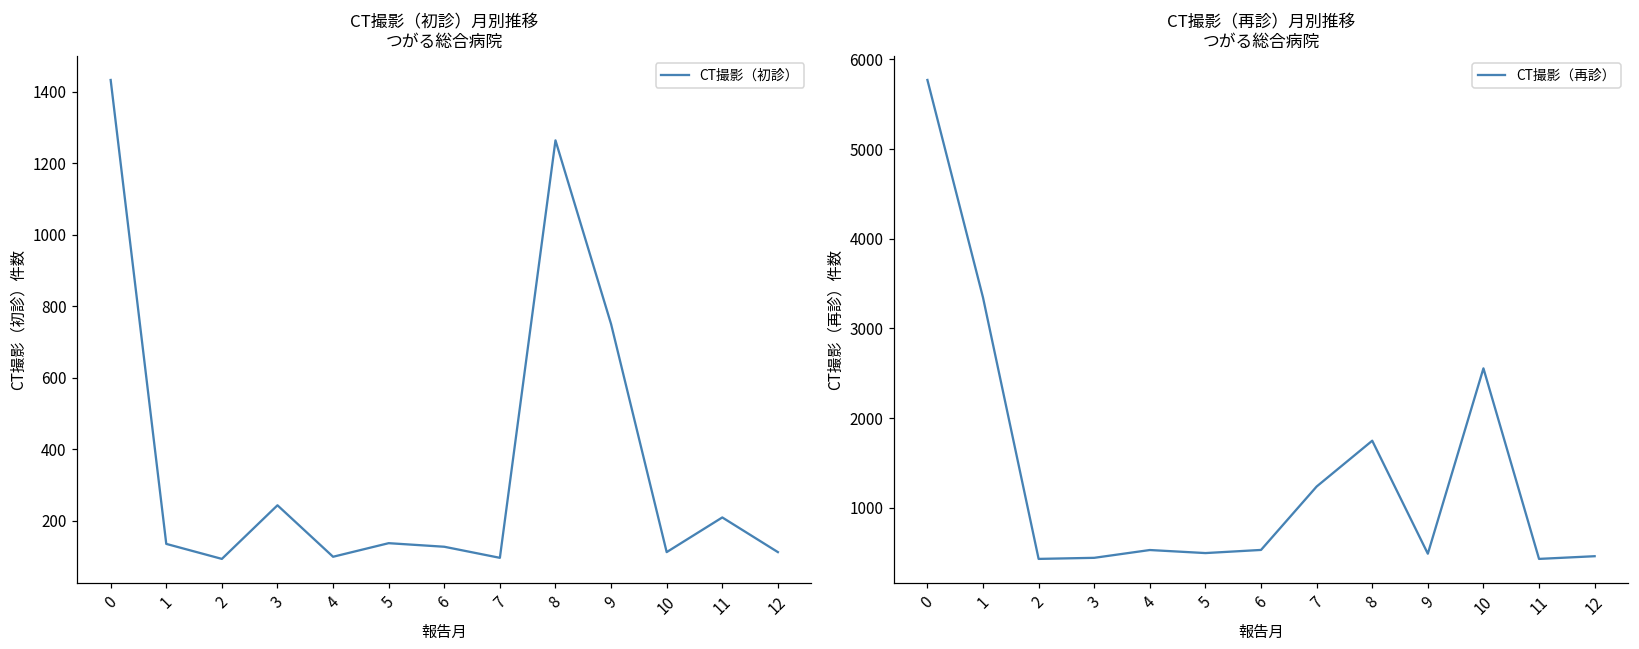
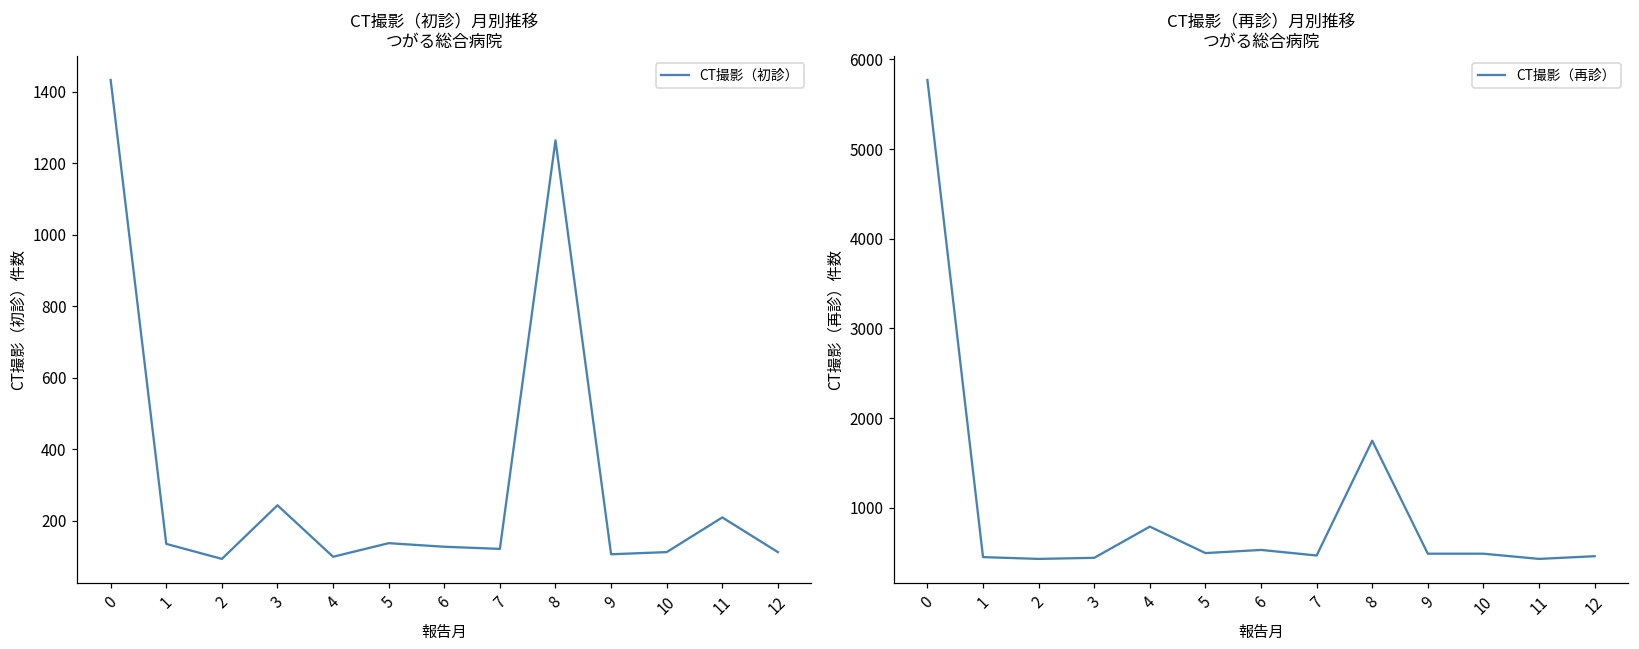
  {
    "CT撮影（初診）月別推移 つがる総合病院": {
      "0": 1430,
      "1": 140,
      "2": 90,
      "3": 240,
      "4": 100,
      "5": 140,
      "6": 130,
-     "7": 100,
+     "7": 120,
      "8": 1260,
-     "9": 750,
+     "9": 110,
      "10": 110,
      "11": 210,
      "12": 110
    },
    "CT撮影（再診）月別推移 つがる総合病院": {
      "0": 5800,
-     "1": 3300,
+     "1": 500,
      "2": 400,
      "3": 400,
-     "4": 500,
+     "4": 800,
      "5": 500,
      "6": 500,
-     "7": 1200,
+     "7": 500,
      "8": 1700,
      "9": 500,
-     "10": 2600,
+     "10": 500,
      "11": 400,
      "12": 500
    }
  }
